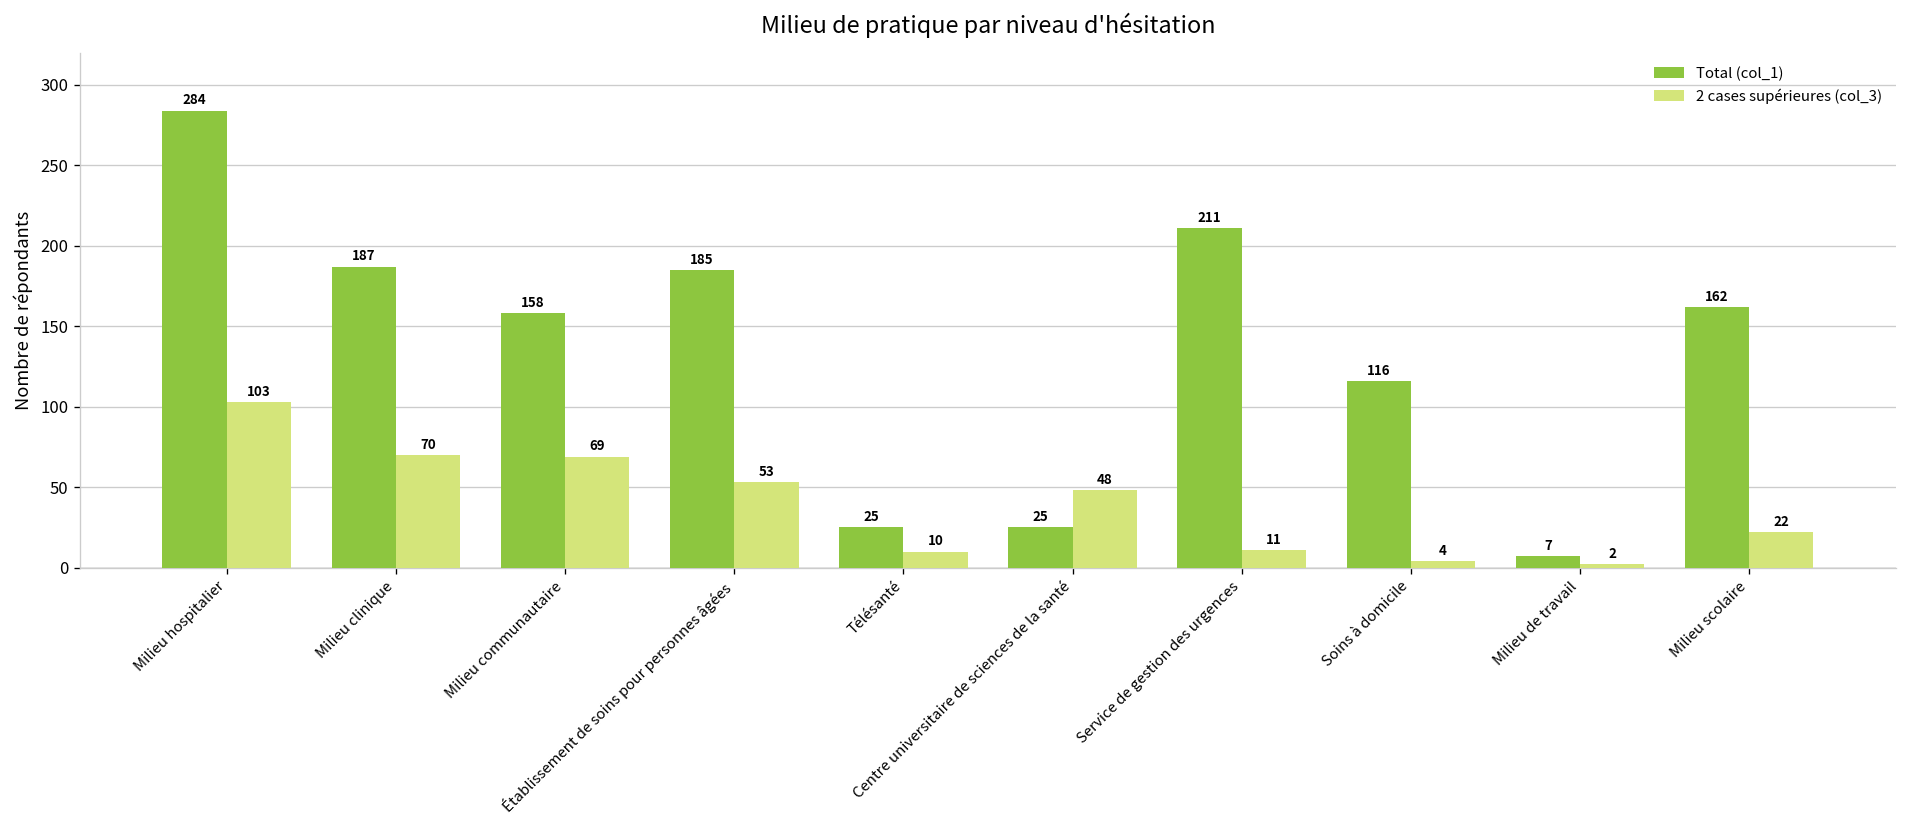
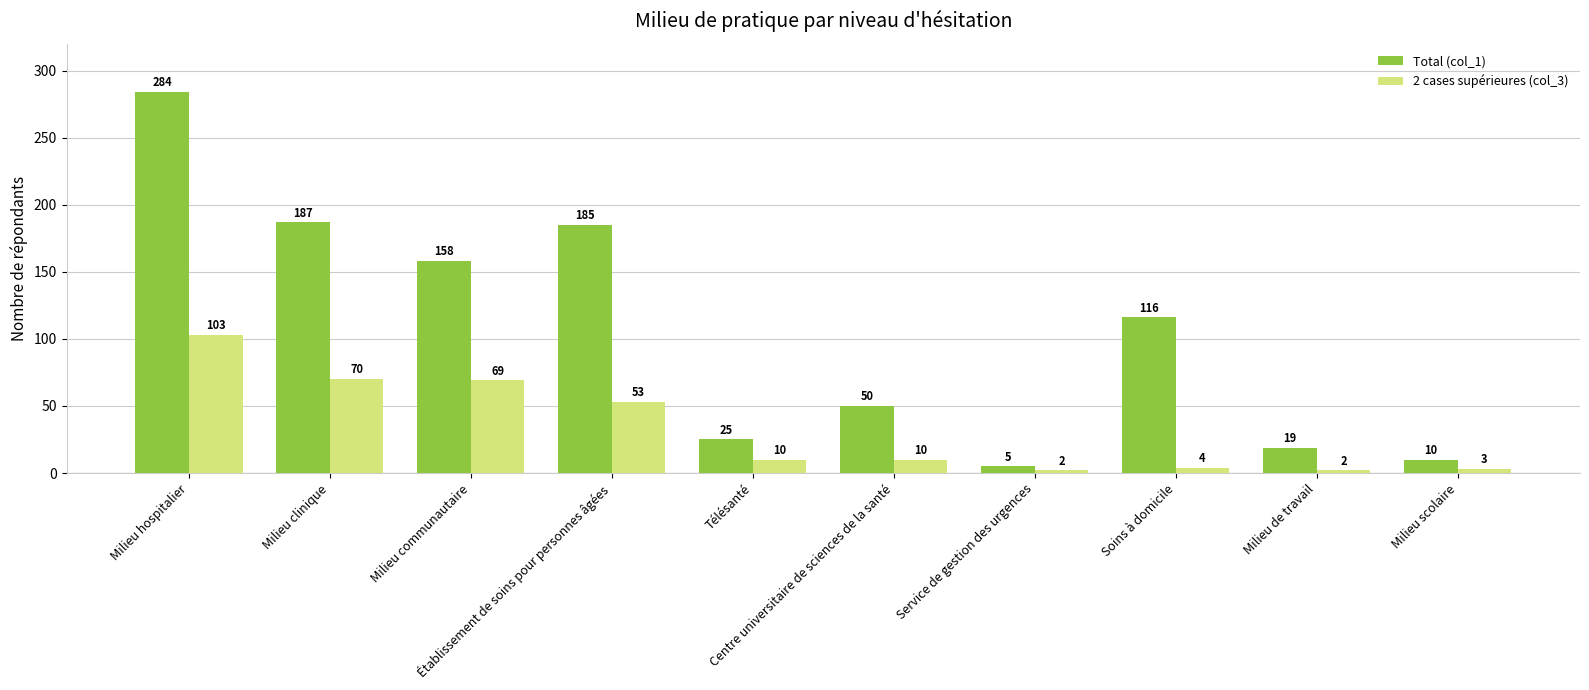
  {
    "Total (col_1)": {
      "Milieu hospitalier": 284,
      "Milieu clinique": 187,
      "Milieu communautaire": 158,
      "Établissement de soins pour personnes âgées": 185,
      "Télésanté": 25,
-     "Centre universitaire de sciences de la santé": 25,
-     "Service de gestion des urgences": 211,
+     "Centre universitaire de sciences de la santé": 50,
+     "Service de gestion des urgences": 5,
      "Soins à domicile": 116,
-     "Milieu de travail": 7,
-     "Milieu scolaire": 162
+     "Milieu de travail": 19,
+     "Milieu scolaire": 10
    },
    "2 cases supérieures (col_3)": {
      "Milieu hospitalier": 103,
      "Milieu clinique": 70,
      "Milieu communautaire": 69,
      "Établissement de soins pour personnes âgées": 53,
      "Télésanté": 10,
-     "Centre universitaire de sciences de la santé": 48,
-     "Service de gestion des urgences": 11,
+     "Centre universitaire de sciences de la santé": 10,
+     "Service de gestion des urgences": 2,
      "Soins à domicile": 4,
      "Milieu de travail": 2,
-     "Milieu scolaire": 22
+     "Milieu scolaire": 3
    }
  }
